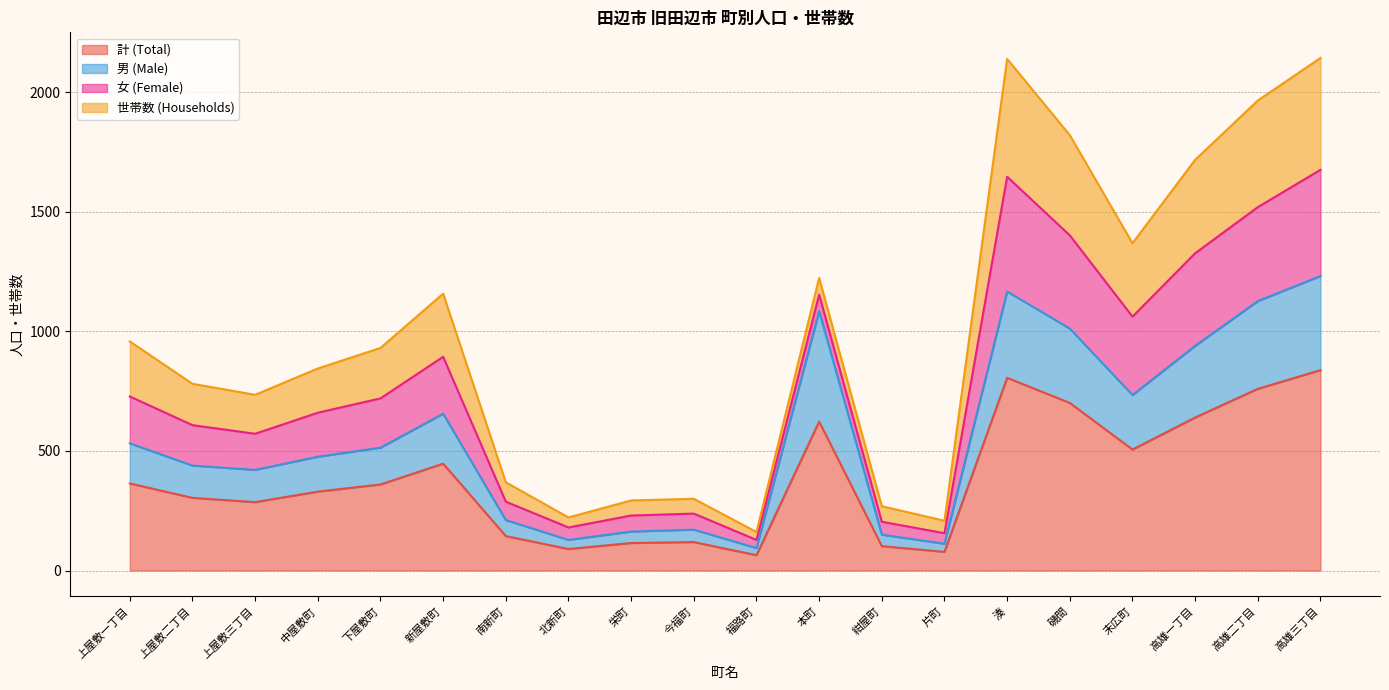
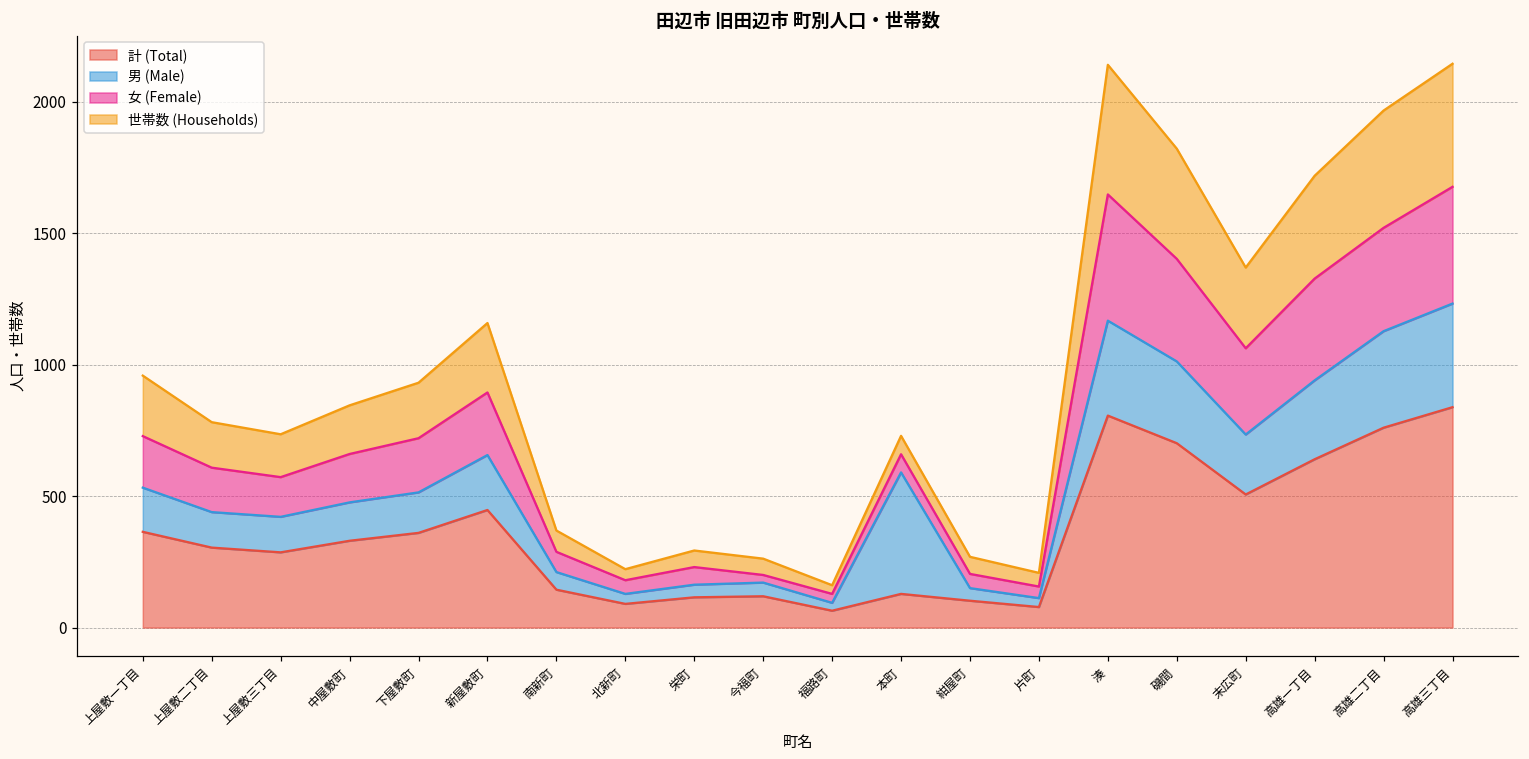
  {
    "計 (Total)": {
      "上屋敷一丁目": 360,
      "上屋敷二丁目": 300,
      "上屋敷三丁目": 290,
      "中屋敷町": 330,
      "下屋敷町": 360,
      "新屋敷町": 450,
      "南新町": 140,
      "北新町": 90,
      "栄町": 120,
      "今福町": 120,
      "福路町": 60,
-     "本町": 620,
+     "本町": 130,
      "紺屋町": 100,
      "片町": 80,
      "湊": 810,
      "磯間": 700,
      "末広町": 510,
      "高雄一丁目": 640,
      "高雄二丁目": 760,
      "高雄三丁目": 840
    },
    "男 (Male)": {
      "上屋敷一丁目": 170,
      "上屋敷二丁目": 140,
      "上屋敷三丁目": 140,
      "中屋敷町": 150,
      "下屋敷町": 150,
      "新屋敷町": 210,
      "南新町": 70,
      "北新町": 40,
      "栄町": 50,
      "今福町": 50,
      "福路町": 30,
      "本町": 460,
      "紺屋町": 50,
      "片町": 30,
      "湊": 360,
      "磯間": 310,
      "末広町": 230,
      "高雄一丁目": 300,
      "高雄二丁目": 370,
      "高雄三丁目": 390
    },
    "女 (Female)": {
      "上屋敷一丁目": 200,
      "上屋敷二丁目": 170,
      "上屋敷三丁目": 150,
      "中屋敷町": 180,
      "下屋敷町": 210,
      "新屋敷町": 240,
      "南新町": 80,
      "北新町": 50,
      "栄町": 70,
-     "今福町": 70,
+     "今福町": 30,
      "福路町": 30,
      "本町": 70,
      "紺屋町": 50,
      "片町": 40,
      "湊": 480,
      "磯間": 390,
      "末広町": 330,
      "高雄一丁目": 390,
      "高雄二丁目": 390,
      "高雄三丁目": 440
    },
    "世帯数 (Households)": {
      "上屋敷一丁目": 230,
      "上屋敷二丁目": 170,
      "上屋敷三丁目": 160,
      "中屋敷町": 190,
      "下屋敷町": 210,
      "新屋敷町": 260,
      "南新町": 80,
      "北新町": 40,
      "栄町": 60,
      "今福町": 60,
      "福路町": 30,
      "本町": 70,
      "紺屋町": 70,
      "片町": 50,
      "湊": 490,
      "磯間": 420,
      "末広町": 310,
      "高雄一丁目": 390,
      "高雄二丁目": 450,
      "高雄三丁目": 470
    }
  }
